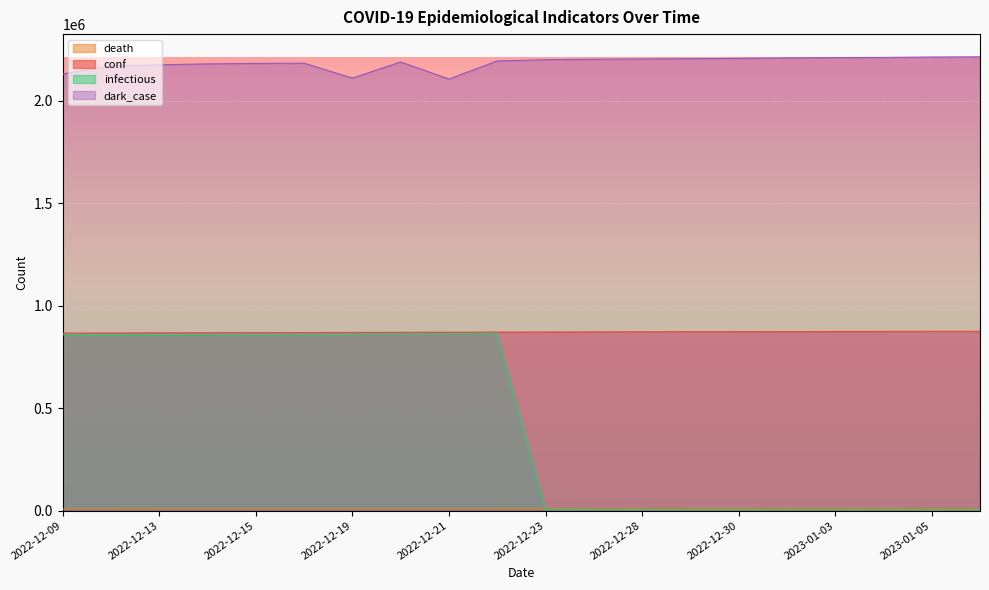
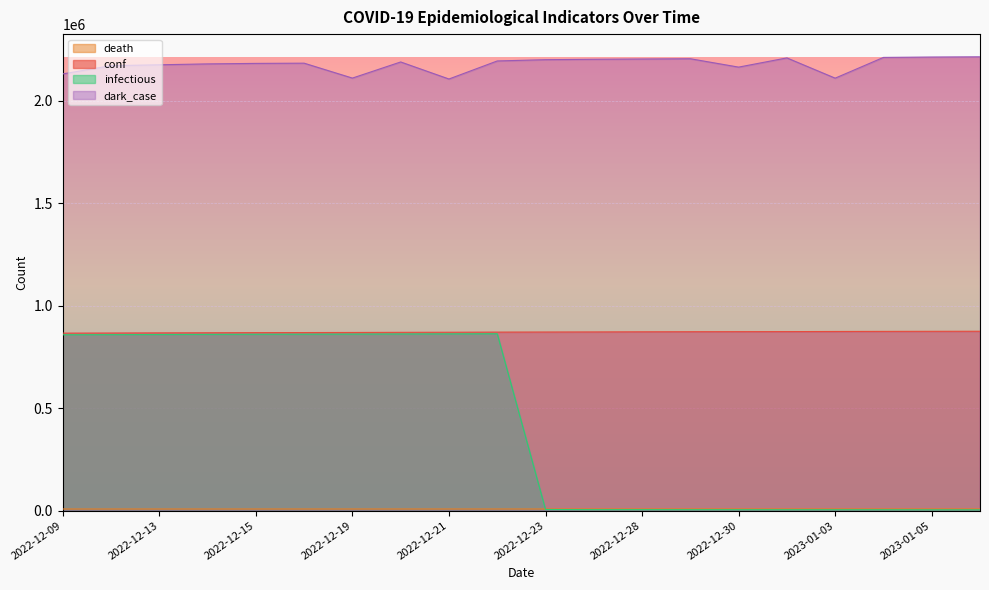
  {
    "dark_case": {
      "2022-12-09": 2130000,
      "2022-12-15": 2180000,
      "2022-12-19": 2110000,
      "2022-12-21": 2110000,
      "2022-12-23": 2200000,
      "2022-12-28": 2200000,
-     "2022-12-30": 2210000,
-     "2023-01-03": 2210000,
+     "2022-12-30": 2160000,
+     "2023-01-03": 2110000,
      "2023-01-05": 2210000
    }
  }
